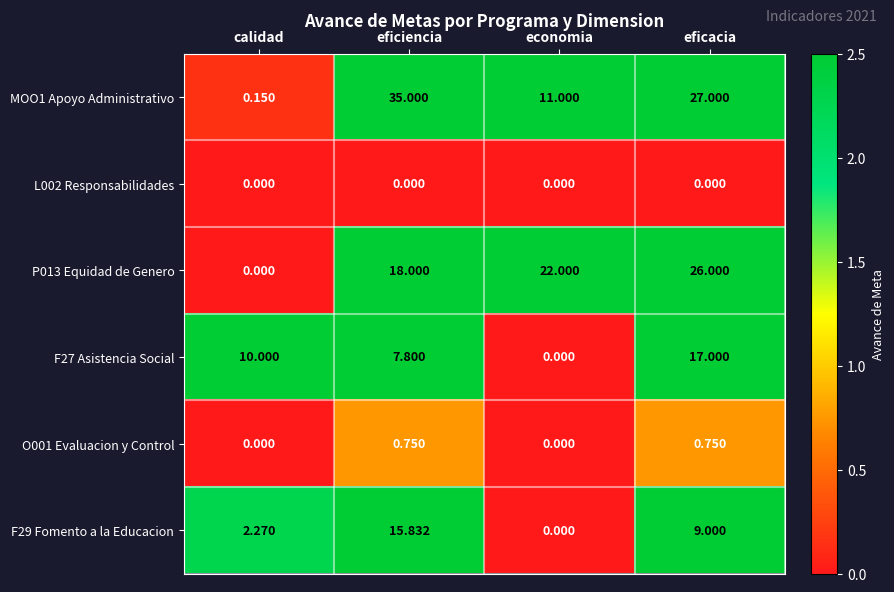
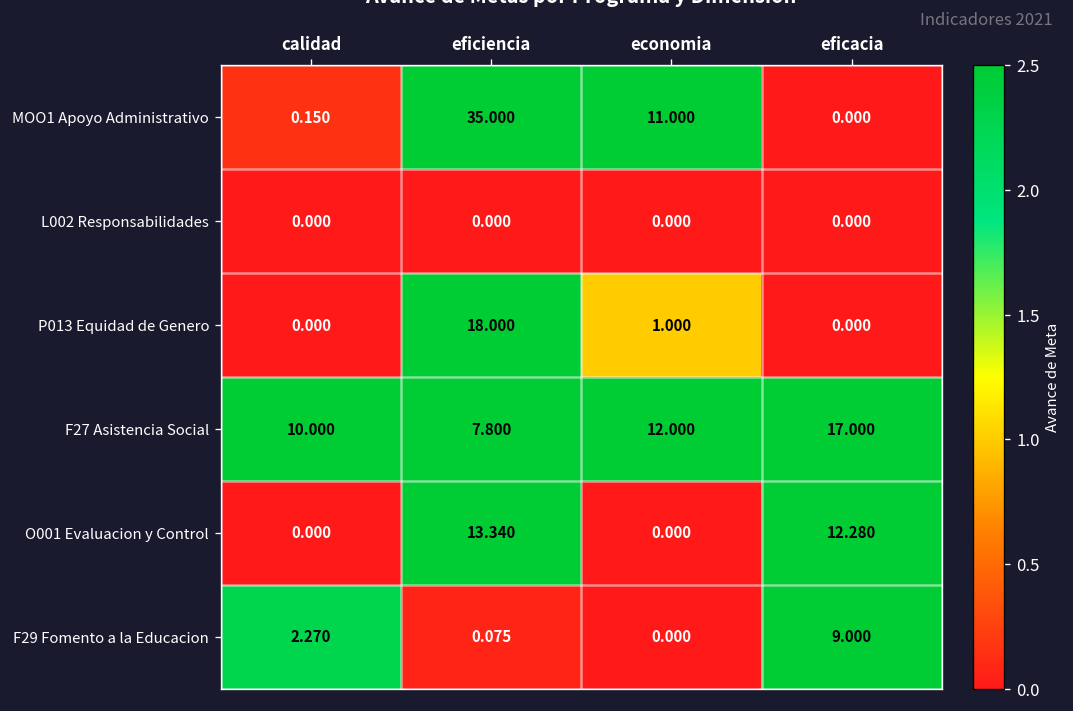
  {
    "MOO1 Apoyo Administrativo": {
      "calidad": 0.150,
      "eficiencia": 35.000,
      "economia": 11.000,
-     "eficacia": 27.000
+     "eficacia": 0.000
    },
    "L002 Responsabilidades": {
      "calidad": 0.000,
      "eficiencia": 0.000,
      "economia": 0.000,
      "eficacia": 0.000
    },
    "P013 Equidad de Genero": {
      "calidad": 0.000,
      "eficiencia": 18.000,
-     "economia": 22.000,
-     "eficacia": 26.000
+     "economia": 1.000,
+     "eficacia": 0.000
    },
    "F27 Asistencia Social": {
      "calidad": 10.000,
      "eficiencia": 7.800,
-     "economia": 0.000,
+     "economia": 12.000,
      "eficacia": 17.000
    },
    "O001 Evaluacion y Control": {
      "calidad": 0.000,
-     "eficiencia": 0.750,
+     "eficiencia": 13.340,
      "economia": 0.000,
-     "eficacia": 0.750
+     "eficacia": 12.280
    },
    "F29 Fomento a la Educacion": {
      "calidad": 2.270,
-     "eficiencia": 15.832,
+     "eficiencia": 0.075,
      "economia": 0.000,
      "eficacia": 9.000
    }
  }
